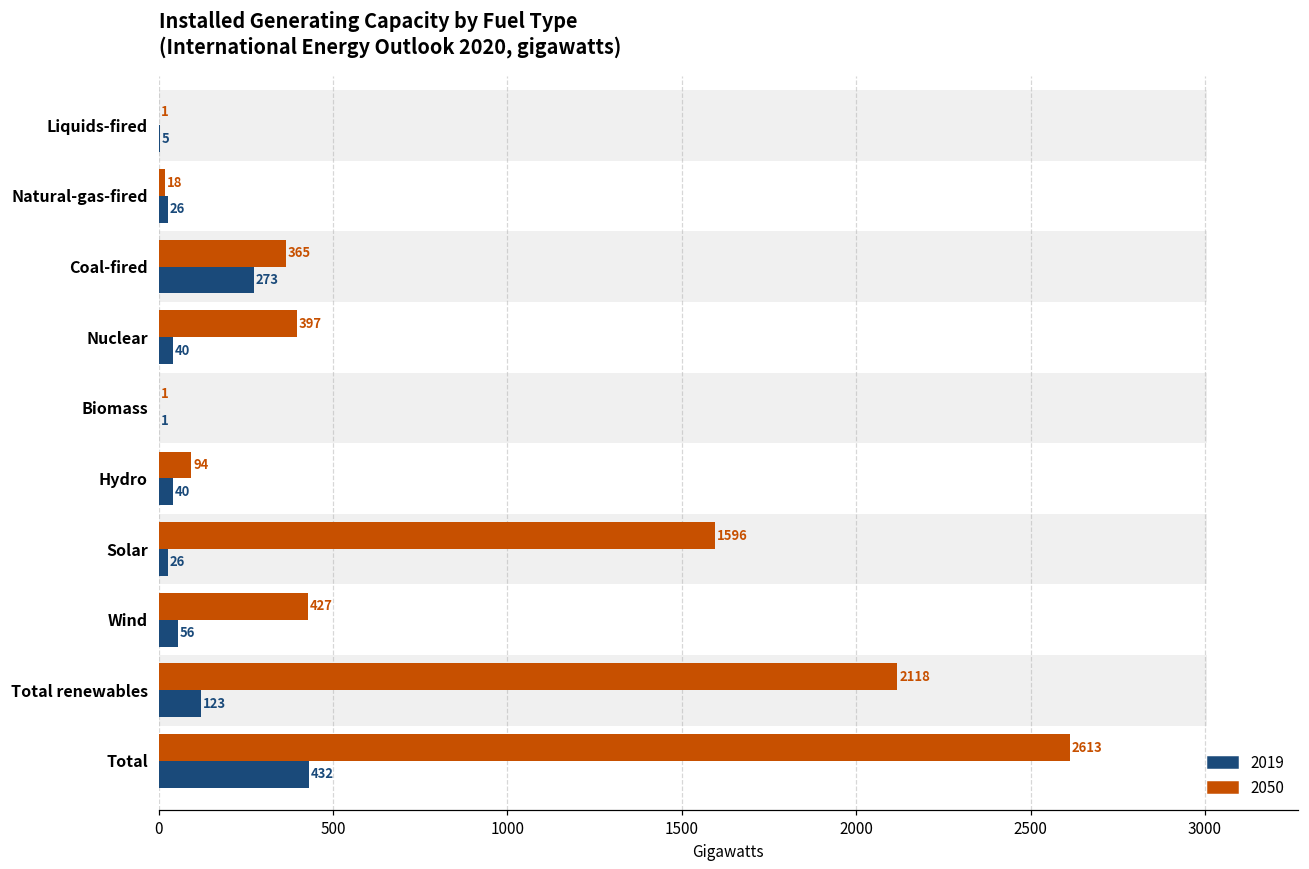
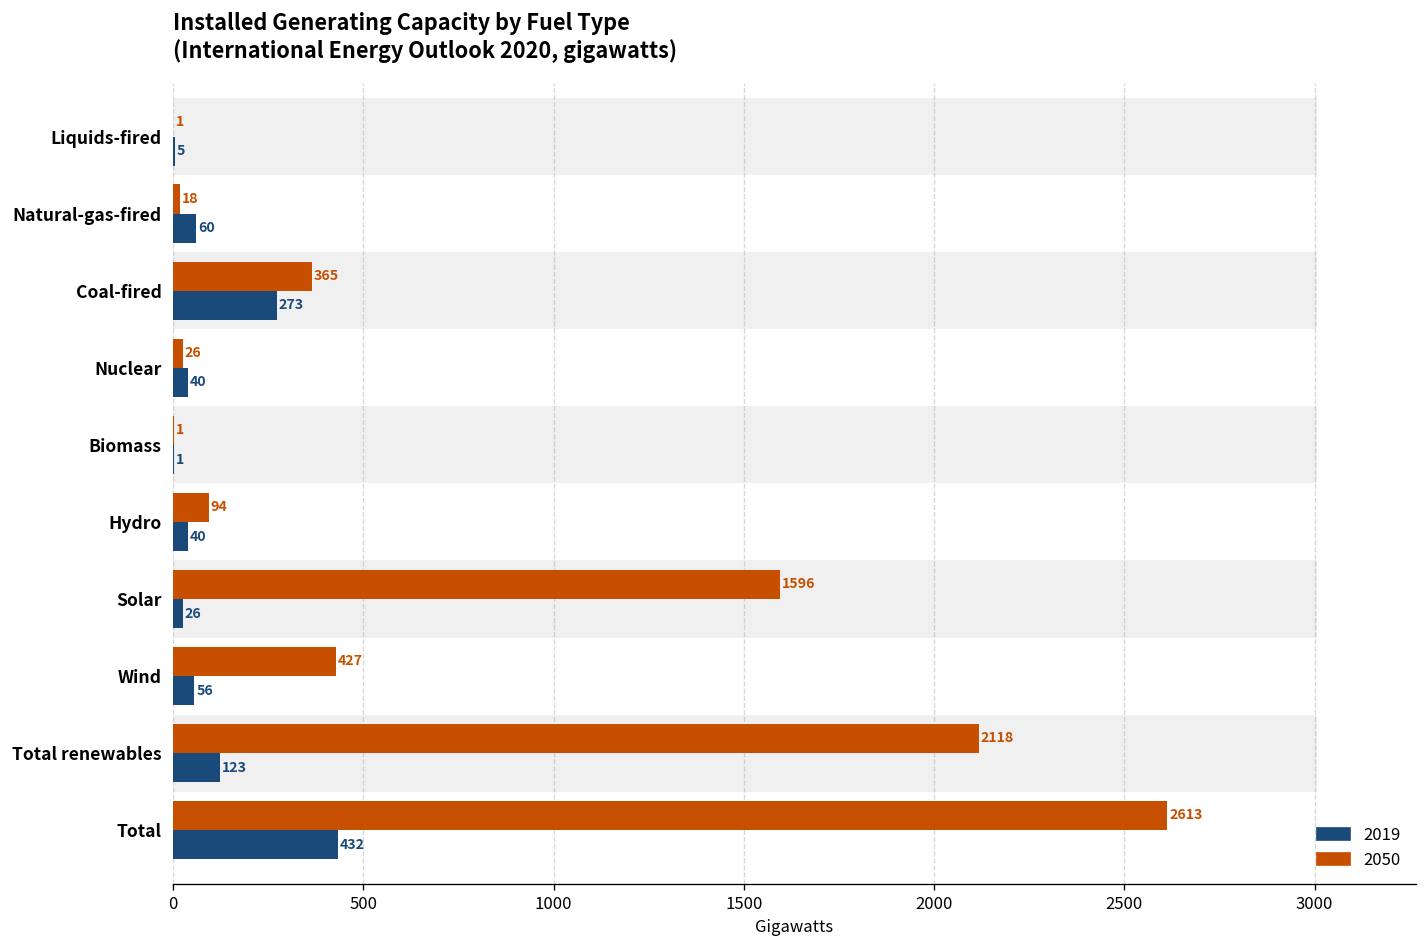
  {
    "2019": {
      "Liquids-fired": 5,
-     "Natural-gas-fired": 26,
+     "Natural-gas-fired": 60,
      "Biomass": 1
    },
    "2050": {
      "Liquids-fired": 1,
-     "Nuclear": 397,
+     "Nuclear": 26,
      "Biomass": 1
    }
  }
